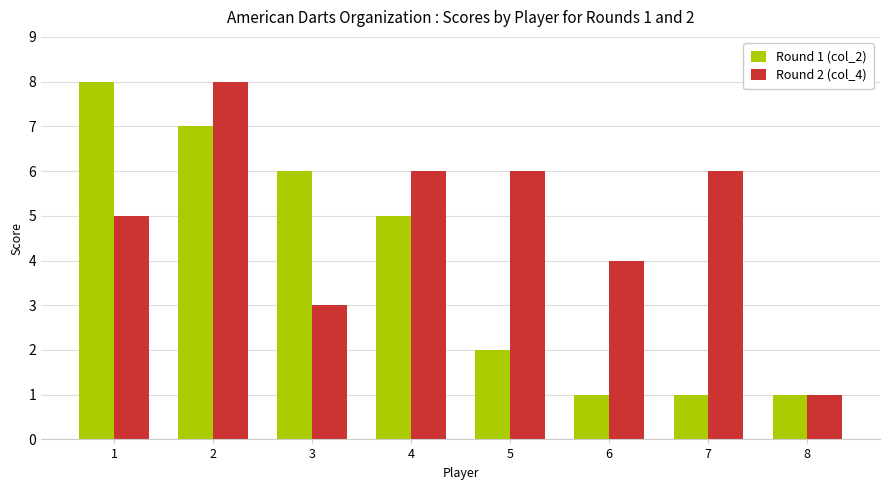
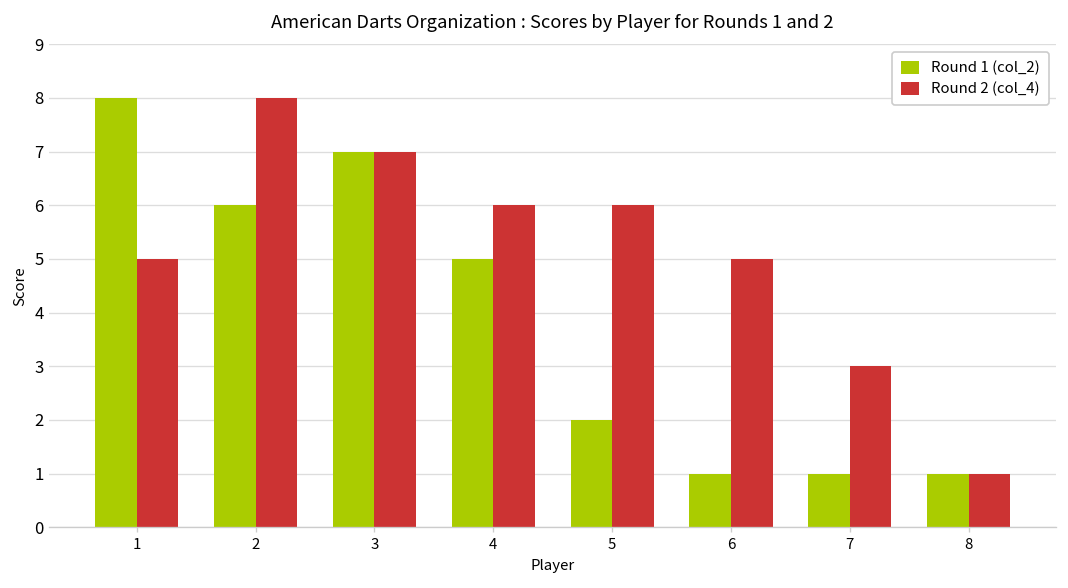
  {
    "Round 1 (col_2)": {
      "1": 8,
-     "2": 7,
-     "3": 6,
+     "2": 6,
+     "3": 7,
      "4": 5,
      "5": 2,
      "6": 1,
      "7": 1,
      "8": 1
    },
    "Round 2 (col_4)": {
      "1": 5,
      "2": 8,
-     "3": 3,
+     "3": 7,
      "4": 6,
      "5": 6,
-     "6": 4,
-     "7": 6,
+     "6": 5,
+     "7": 3,
      "8": 1
    }
  }
